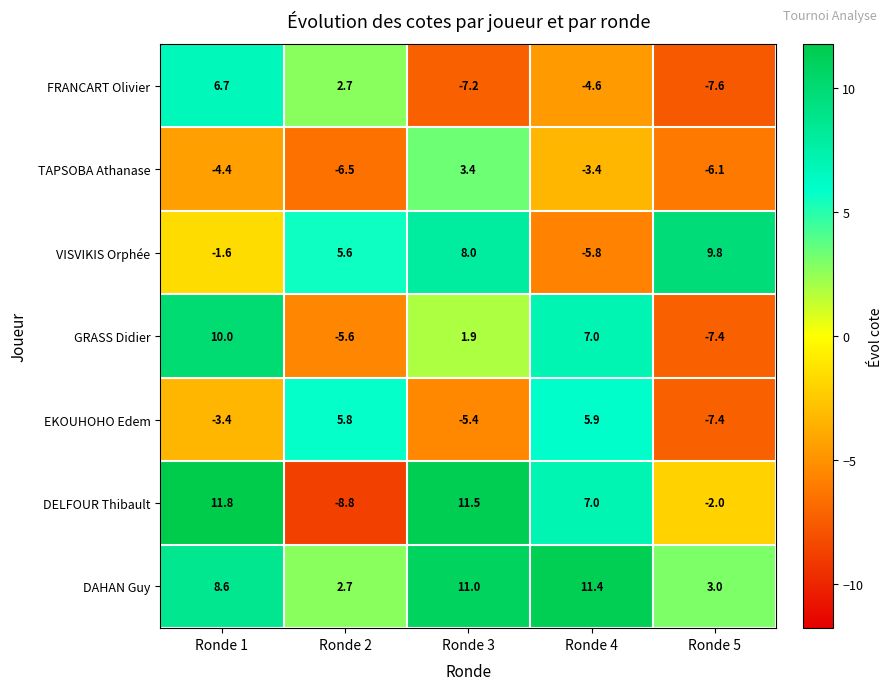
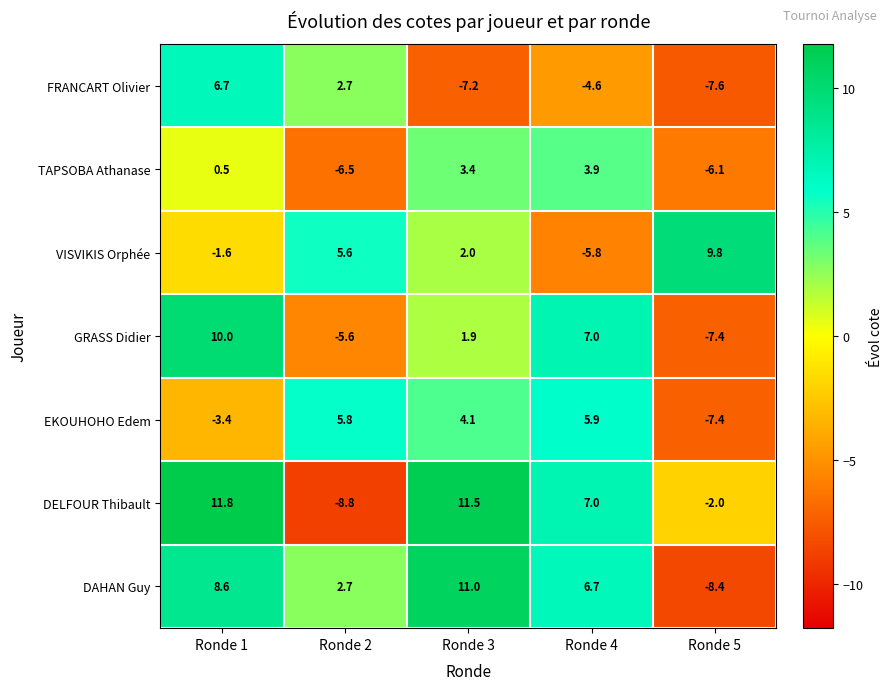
  {
    "FRANCART Olivier": {
      "Ronde 1": 6.7,
      "Ronde 2": 2.7,
      "Ronde 3": -7.2,
      "Ronde 4": -4.6,
      "Ronde 5": -7.6
    },
    "TAPSOBA Athanase": {
-     "Ronde 1": -4.4,
+     "Ronde 1": 0.5,
      "Ronde 2": -6.5,
      "Ronde 3": 3.4,
-     "Ronde 4": -3.4,
+     "Ronde 4": 3.9,
      "Ronde 5": -6.1
    },
    "VISVIKIS Orphée": {
      "Ronde 1": -1.6,
      "Ronde 2": 5.6,
-     "Ronde 3": 8.0,
+     "Ronde 3": 2.0,
      "Ronde 4": -5.8,
      "Ronde 5": 9.8
    },
    "GRASS Didier": {
      "Ronde 1": 10.0,
      "Ronde 2": -5.6,
      "Ronde 3": 1.9,
      "Ronde 4": 7.0,
      "Ronde 5": -7.4
    },
    "EKOUHOHO Edem": {
      "Ronde 1": -3.4,
      "Ronde 2": 5.8,
-     "Ronde 3": -5.4,
+     "Ronde 3": 4.1,
      "Ronde 4": 5.9,
      "Ronde 5": -7.4
    },
    "DELFOUR Thibault": {
      "Ronde 1": 11.8,
      "Ronde 2": -8.8,
      "Ronde 3": 11.5,
      "Ronde 4": 7.0,
      "Ronde 5": -2.0
    },
    "DAHAN Guy": {
      "Ronde 1": 8.6,
      "Ronde 2": 2.7,
      "Ronde 3": 11.0,
-     "Ronde 4": 11.4,
-     "Ronde 5": 3.0
+     "Ronde 4": 6.7,
+     "Ronde 5": -8.4
    }
  }
